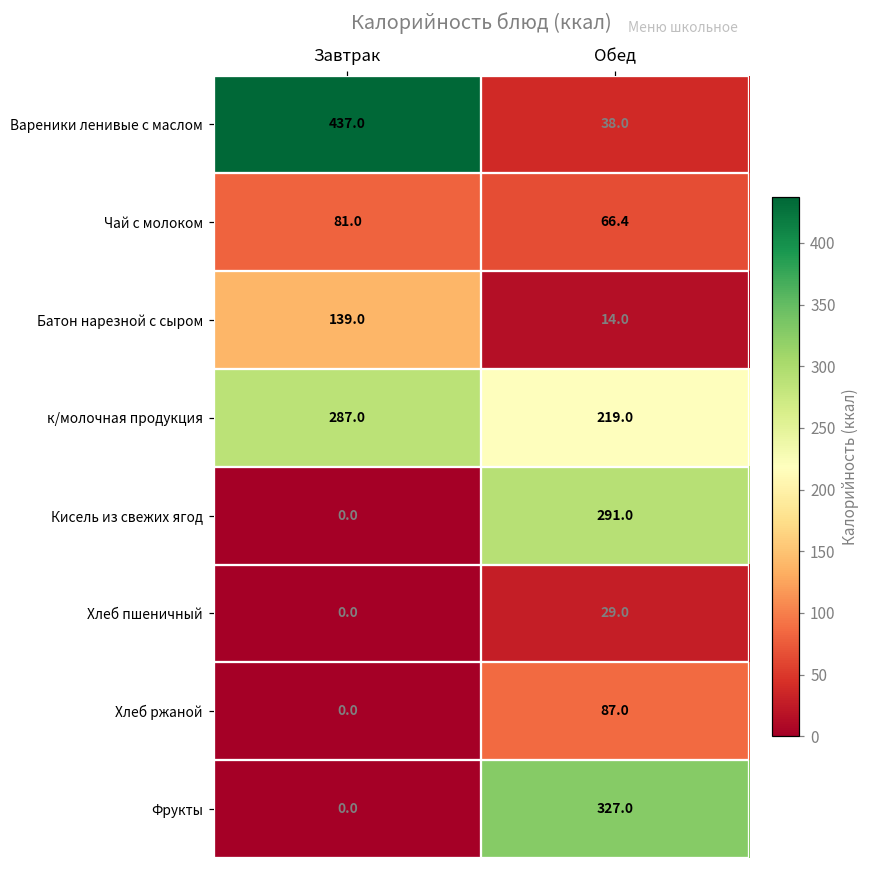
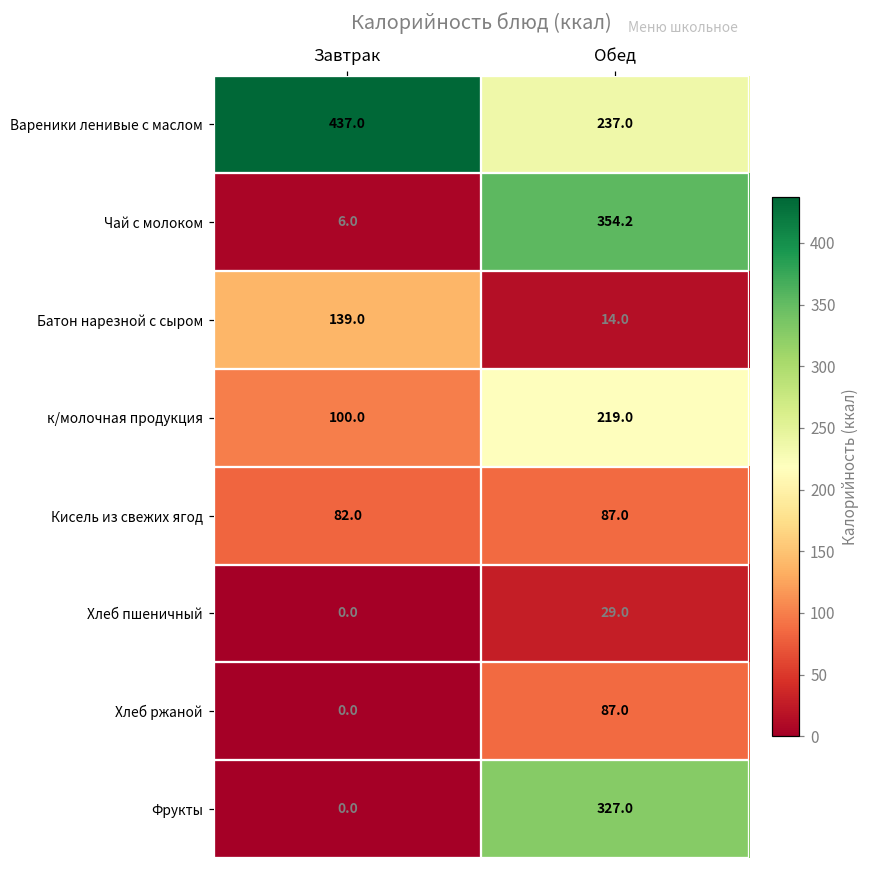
  {
    "Вареники ленивые с маслом": {
      "Завтрак": 437.0,
-     "Обед": 38.0
+     "Обед": 237.0
    },
    "Чай с молоком": {
-     "Завтрак": 81.0,
-     "Обед": 66.4
+     "Завтрак": 6.0,
+     "Обед": 354.2
    },
    "Батон нарезной с сыром": {
      "Завтрак": 139.0,
      "Обед": 14.0
    },
    "к/молочная продукция": {
-     "Завтрак": 287.0,
+     "Завтрак": 100.0,
      "Обед": 219.0
    },
    "Кисель из свежих ягод": {
-     "Завтрак": 0.0,
-     "Обед": 291.0
+     "Завтрак": 82.0,
+     "Обед": 87.0
    },
    "Хлеб пшеничный": {
      "Завтрак": 0.0,
      "Обед": 29.0
    },
    "Хлеб ржаной": {
      "Завтрак": 0.0,
      "Обед": 87.0
    },
    "Фрукты": {
      "Завтрак": 0.0,
      "Обед": 327.0
    }
  }
